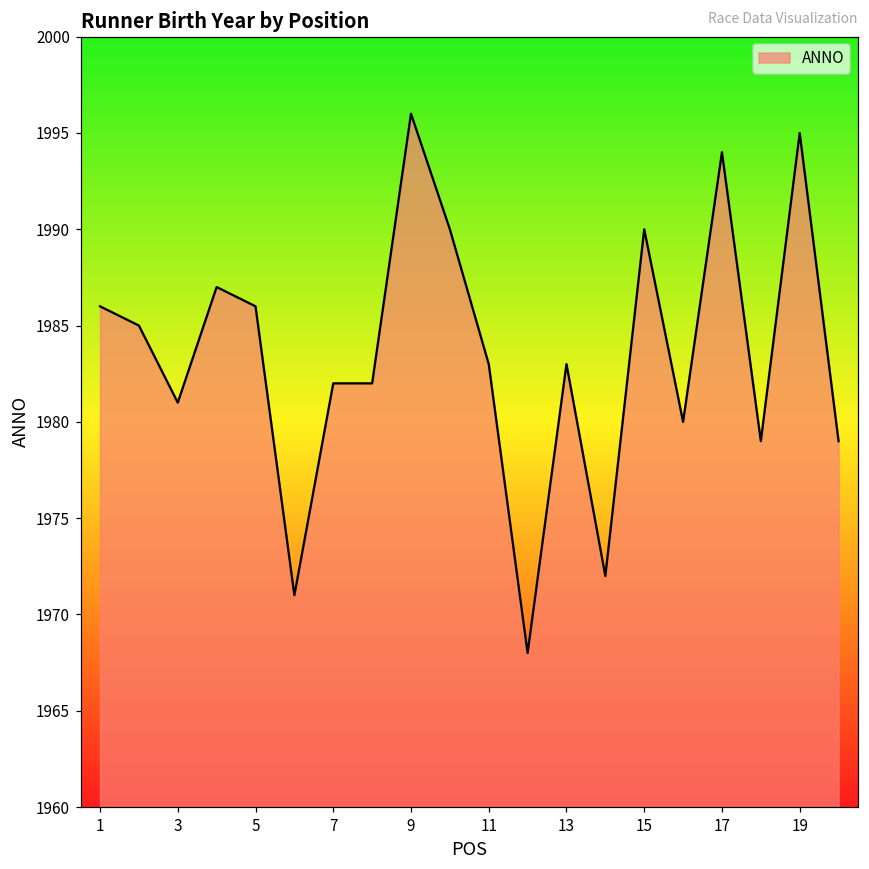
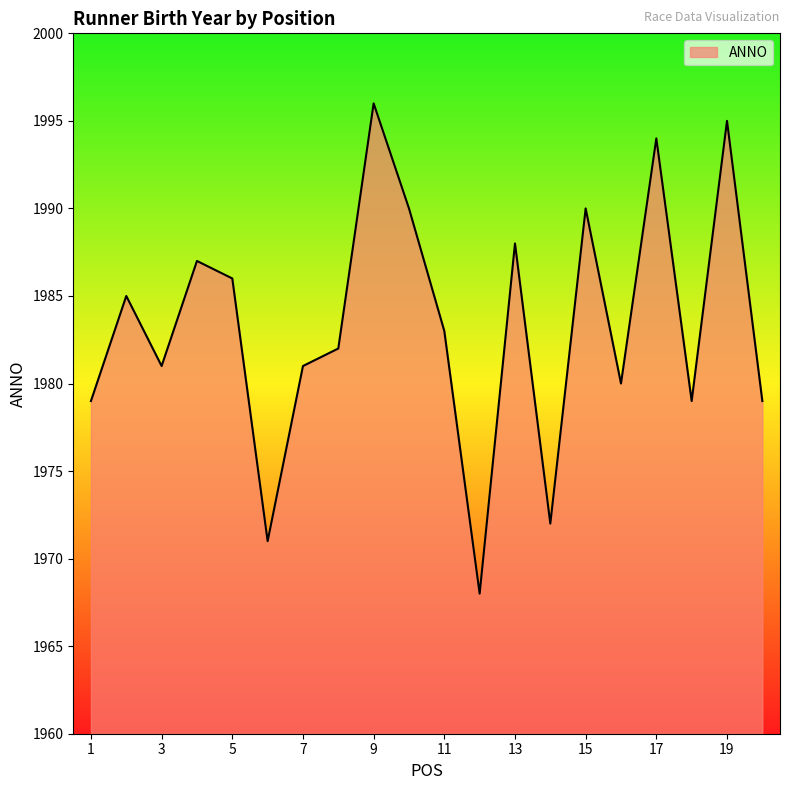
  {
-   "1": 1986,
+   "1": 1979,
    "3": 1981,
    "5": 1986,
-   "7": 1982,
+   "7": 1981,
    "9": 1996,
    "11": 1983,
-   "13": 1983,
+   "13": 1988,
    "15": 1990,
    "17": 1994,
    "19": 1995
  }
